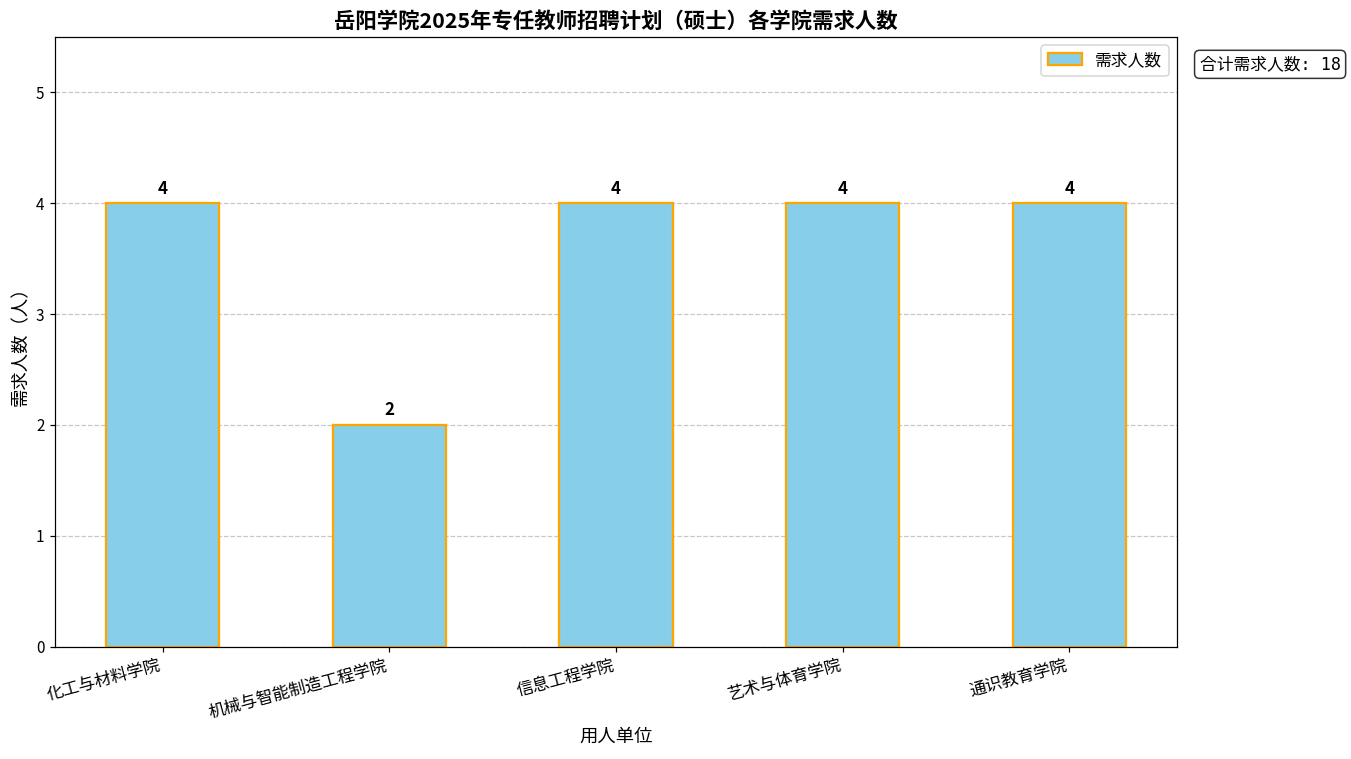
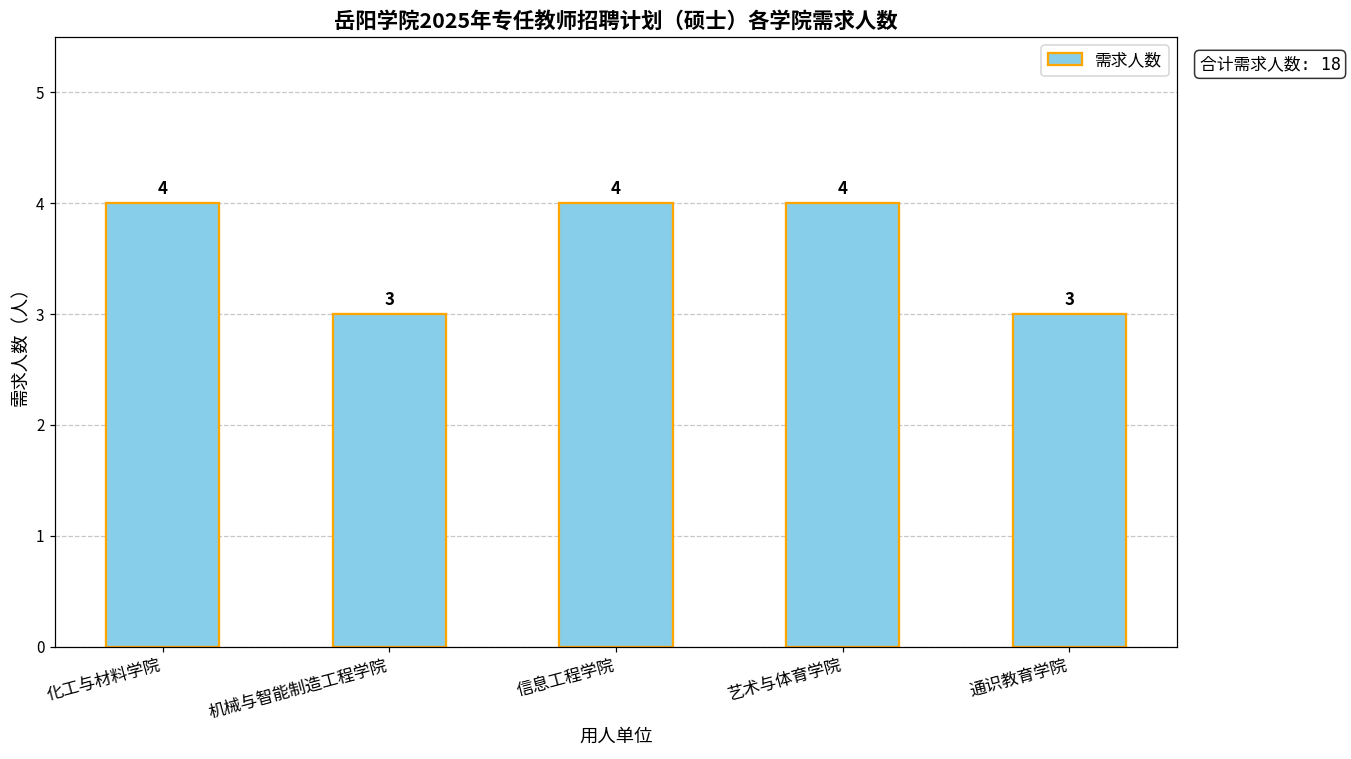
  {
    "化工与材料学院": 4,
-   "机械与智能制造工程学院": 2,
+   "机械与智能制造工程学院": 3,
    "信息工程学院": 4,
    "艺术与体育学院": 4,
-   "通识教育学院": 4
+   "通识教育学院": 3
  }
